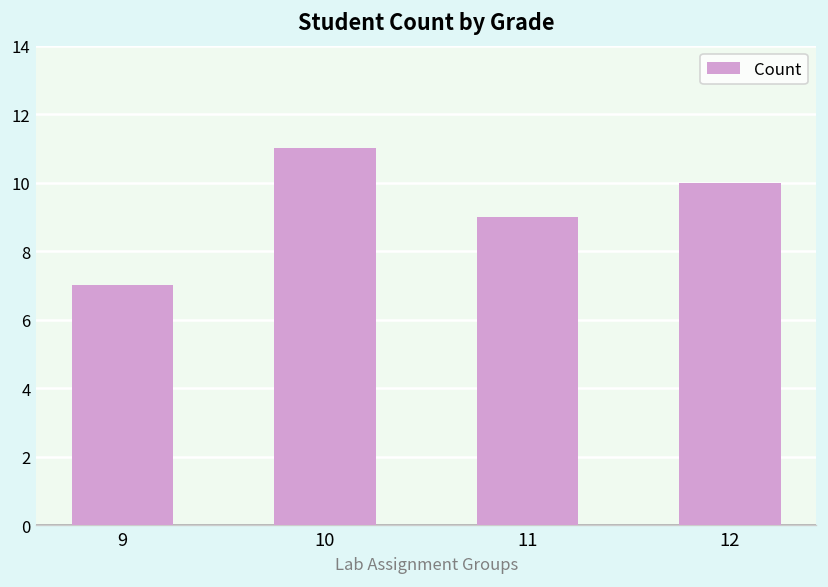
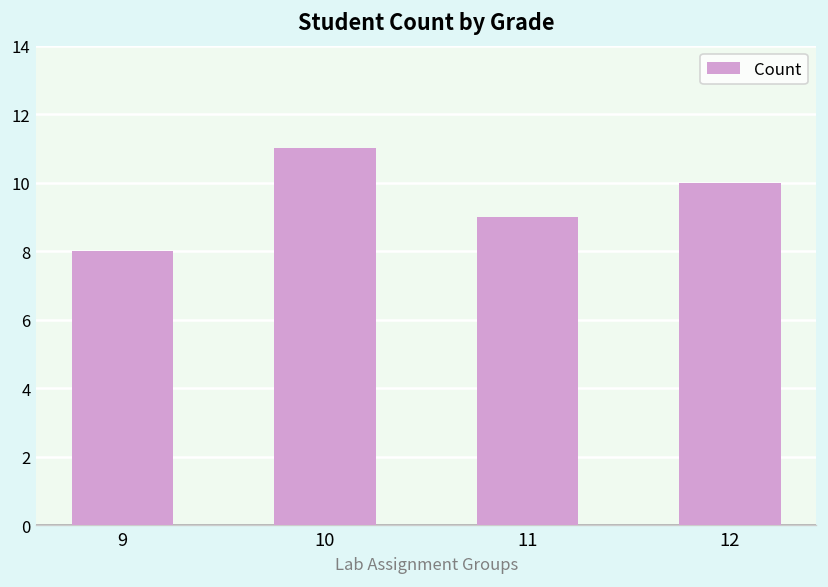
  {
-   "9": 7,
+   "9": 8,
    "10": 11,
    "11": 9,
    "12": 10
  }
